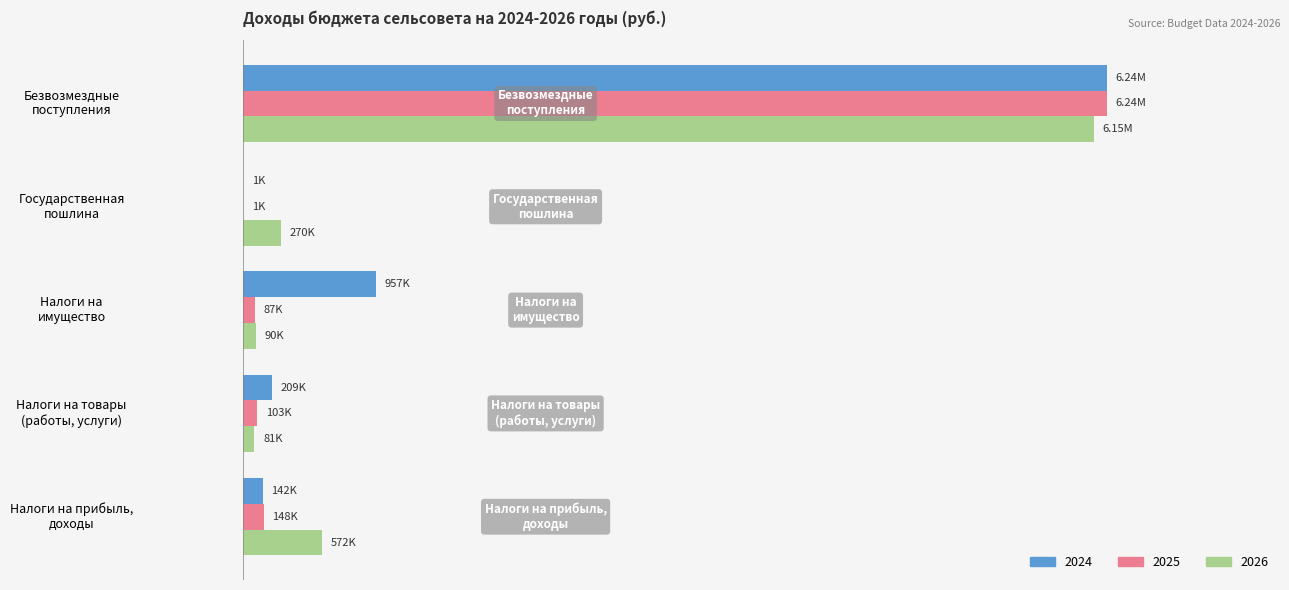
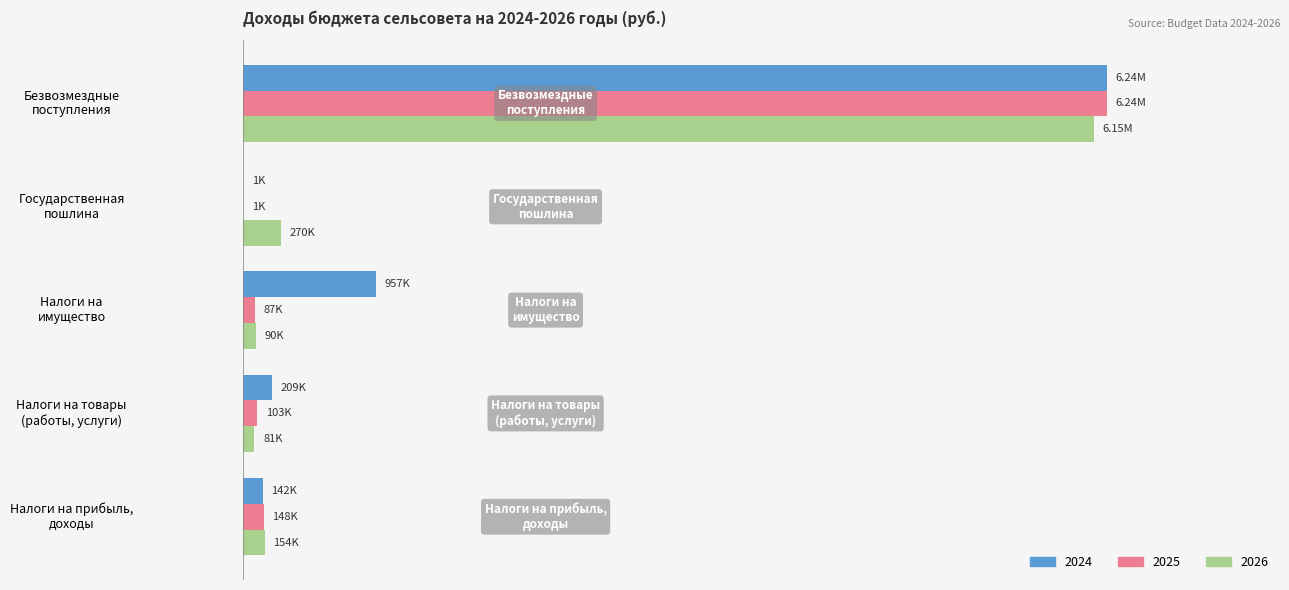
  {
    "2024": {
      "Безвозмездные поступления": "6.24M",
      "Государственная пошлина": "1K",
      "Налоги на имущество": "957K",
      "Налоги на товары (работы, услуги)": "209K",
      "Налоги на прибыль, доходы": "142K"
    },
    "2025": {
      "Безвозмездные поступления": "6.24M",
      "Государственная пошлина": "1K",
      "Налоги на имущество": "87K",
      "Налоги на товары (работы, услуги)": "103K",
      "Налоги на прибыль, доходы": "148K"
    },
    "2026": {
      "Безвозмездные поступления": "6.15M",
      "Государственная пошлина": "270K",
      "Налоги на имущество": "90K",
      "Налоги на товары (работы, услуги)": "81K",
-     "Налоги на прибыль, доходы": "572K"
+     "Налоги на прибыль, доходы": "154K"
    }
  }
